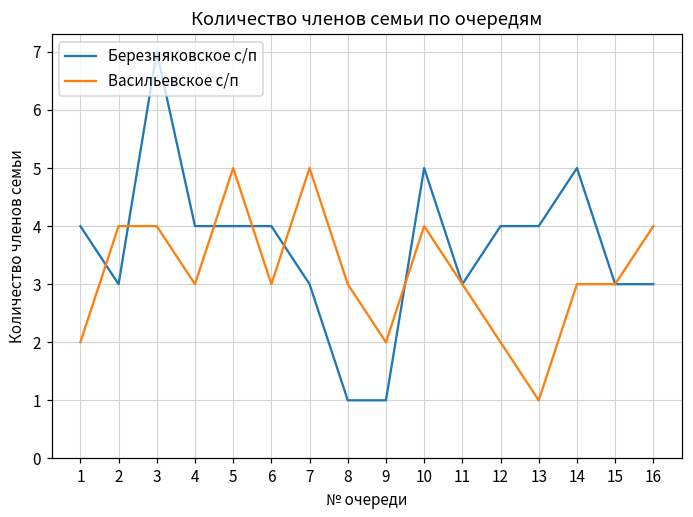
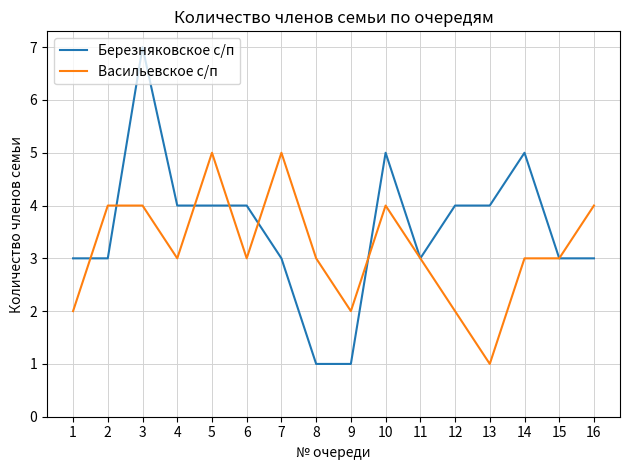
  {
    "Березняковское с/п": {
-     "1": 4,
+     "1": 3,
      "2": 3,
      "4": 4,
      "5": 4,
      "6": 4,
      "7": 3,
      "8": 1,
      "9": 1,
      "10": 5,
      "12": 4,
      "13": 4,
      "14": 5,
      "16": 3
    },
    "Васильевское с/п": {
      "1": 2,
      "2": 4,
      "3": 4,
      "4": 3,
      "5": 5,
      "6": 3,
      "7": 5,
      "8": 3,
      "9": 2,
      "10": 4,
      "12": 2,
      "13": 1,
      "14": 3,
      "16": 4
    }
  }
